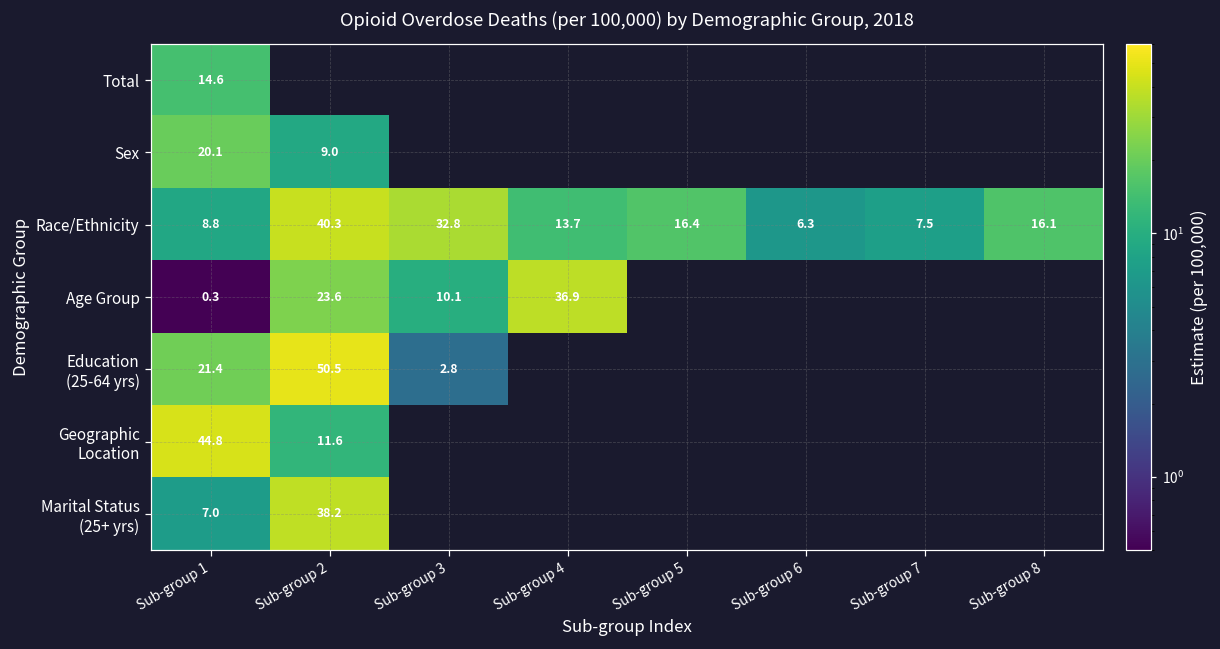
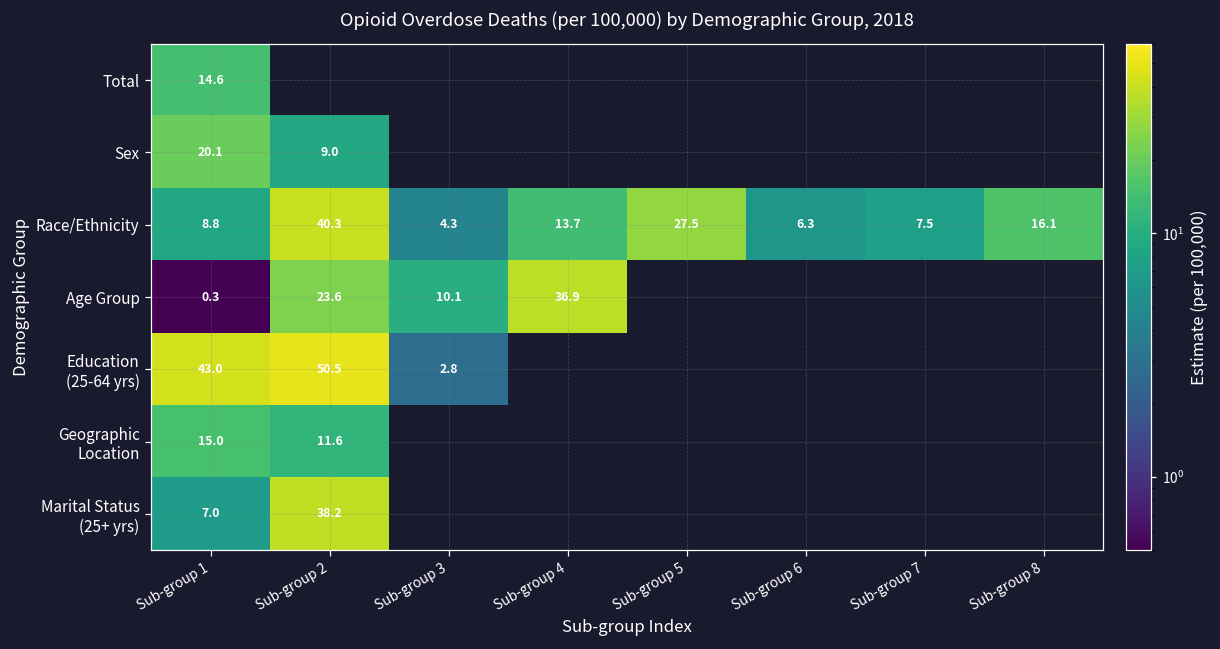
  {
    "Total": {
      "Sub-group 1": 14.6
    },
    "Sex": {
      "Sub-group 1": 20.1,
      "Sub-group 2": 9.0
    },
    "Race/Ethnicity": {
      "Sub-group 1": 8.8,
      "Sub-group 2": 40.3,
-     "Sub-group 3": 32.8,
+     "Sub-group 3": 4.3,
      "Sub-group 4": 13.7,
-     "Sub-group 5": 16.4,
+     "Sub-group 5": 27.5,
      "Sub-group 6": 6.3,
      "Sub-group 7": 7.5,
      "Sub-group 8": 16.1
    },
    "Age Group": {
      "Sub-group 1": 0.3,
      "Sub-group 2": 23.6,
      "Sub-group 3": 10.1,
      "Sub-group 4": 36.9
    },
    "Education (25-64 yrs)": {
-     "Sub-group 1": 21.4,
+     "Sub-group 1": 43.0,
      "Sub-group 2": 50.5,
      "Sub-group 3": 2.8
    },
    "Geographic Location": {
-     "Sub-group 1": 44.8,
+     "Sub-group 1": 15.0,
      "Sub-group 2": 11.6
    },
    "Marital Status (25+ yrs)": {
      "Sub-group 1": 7.0,
      "Sub-group 2": 38.2
    }
  }
